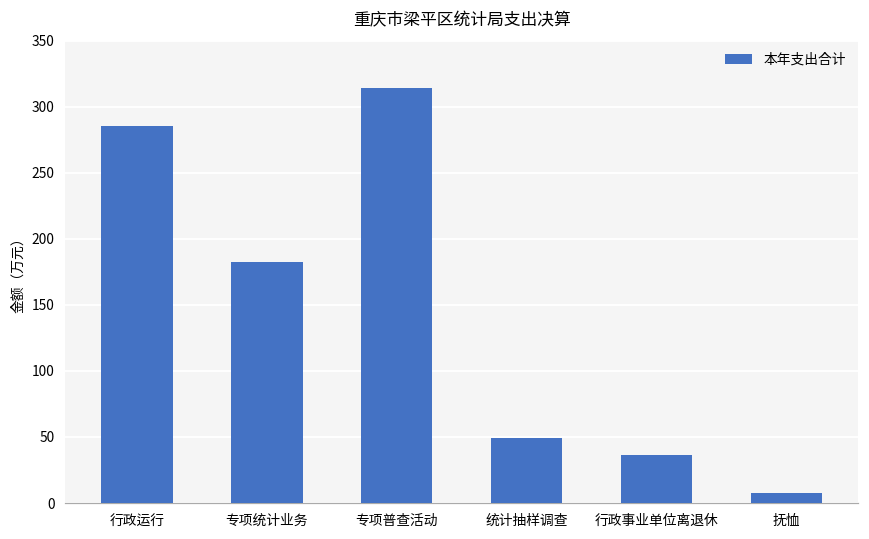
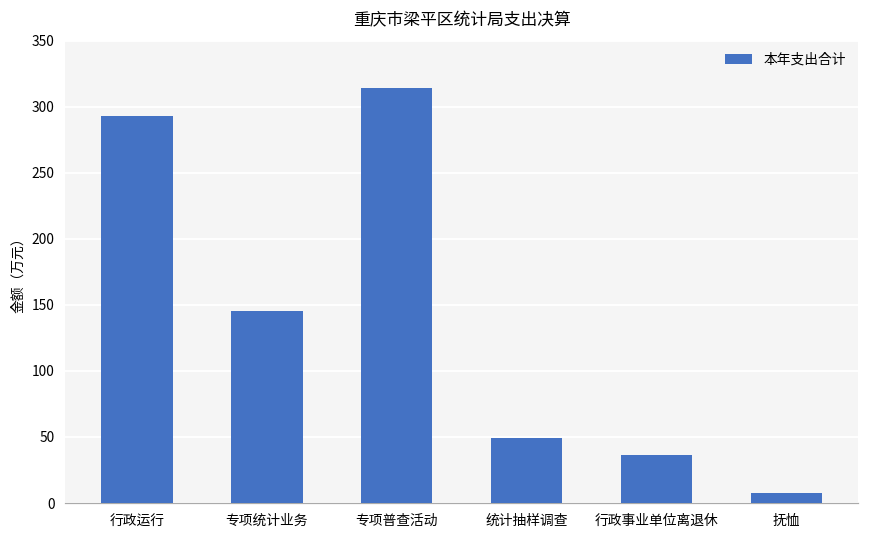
  {
-   "行政运行": 285,
-   "专项统计业务": 182,
+   "行政运行": 293,
+   "专项统计业务": 145,
    "专项普查活动": 314,
    "统计抽样调查": 49,
    "行政事业单位离退休": 37,
    "抚恤": 7
  }
